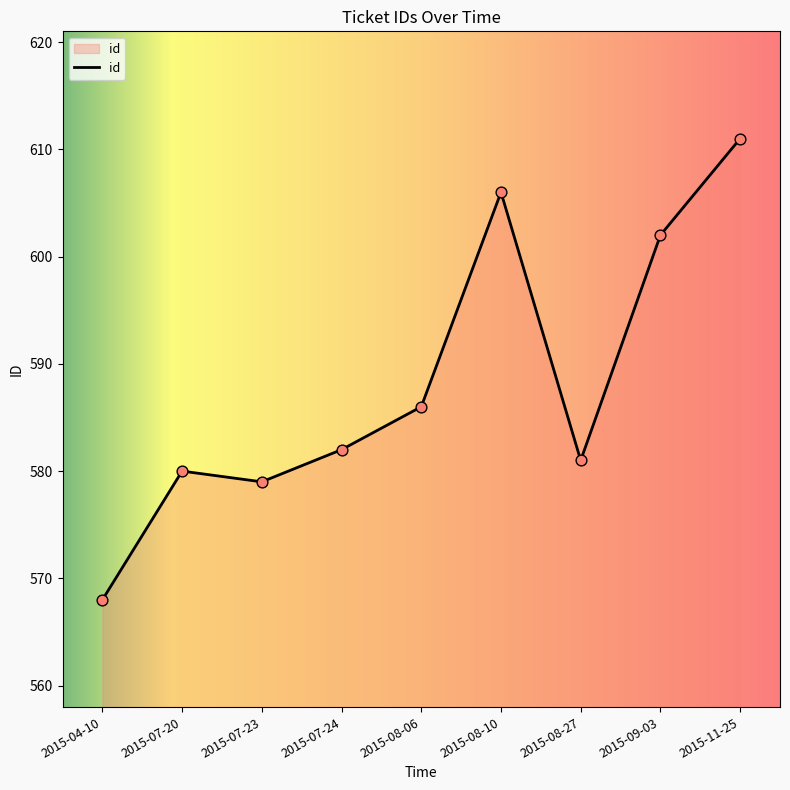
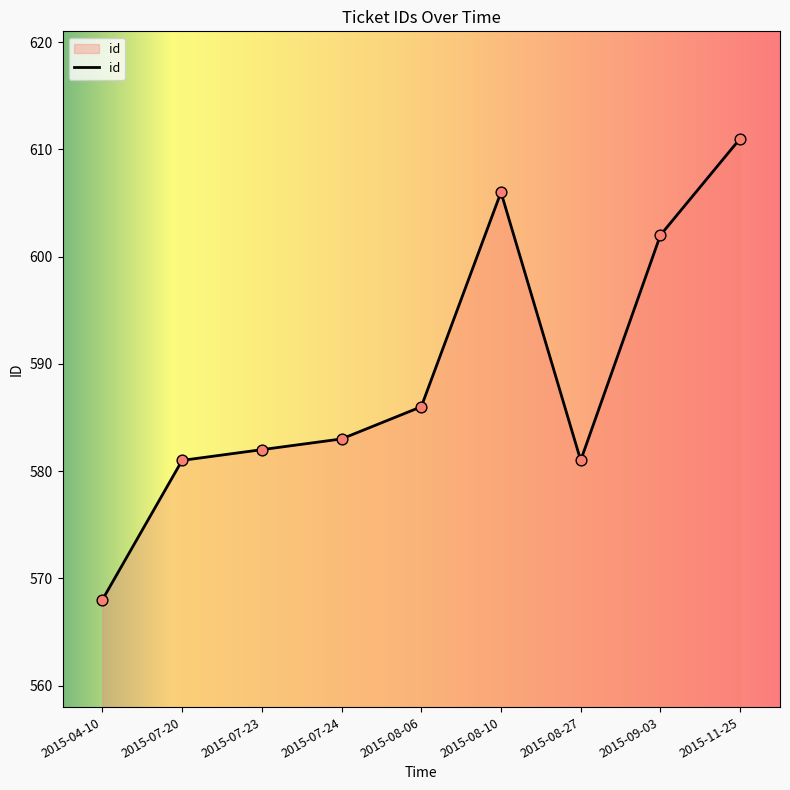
  {
    "2015-04-10": 568,
-   "2015-07-20": 580,
-   "2015-07-23": 579,
-   "2015-07-24": 582,
+   "2015-07-20": 581,
+   "2015-07-23": 582,
+   "2015-07-24": 583,
    "2015-08-06": 586,
    "2015-08-10": 606,
    "2015-08-27": 581,
    "2015-09-03": 602,
    "2015-11-25": 611
  }
